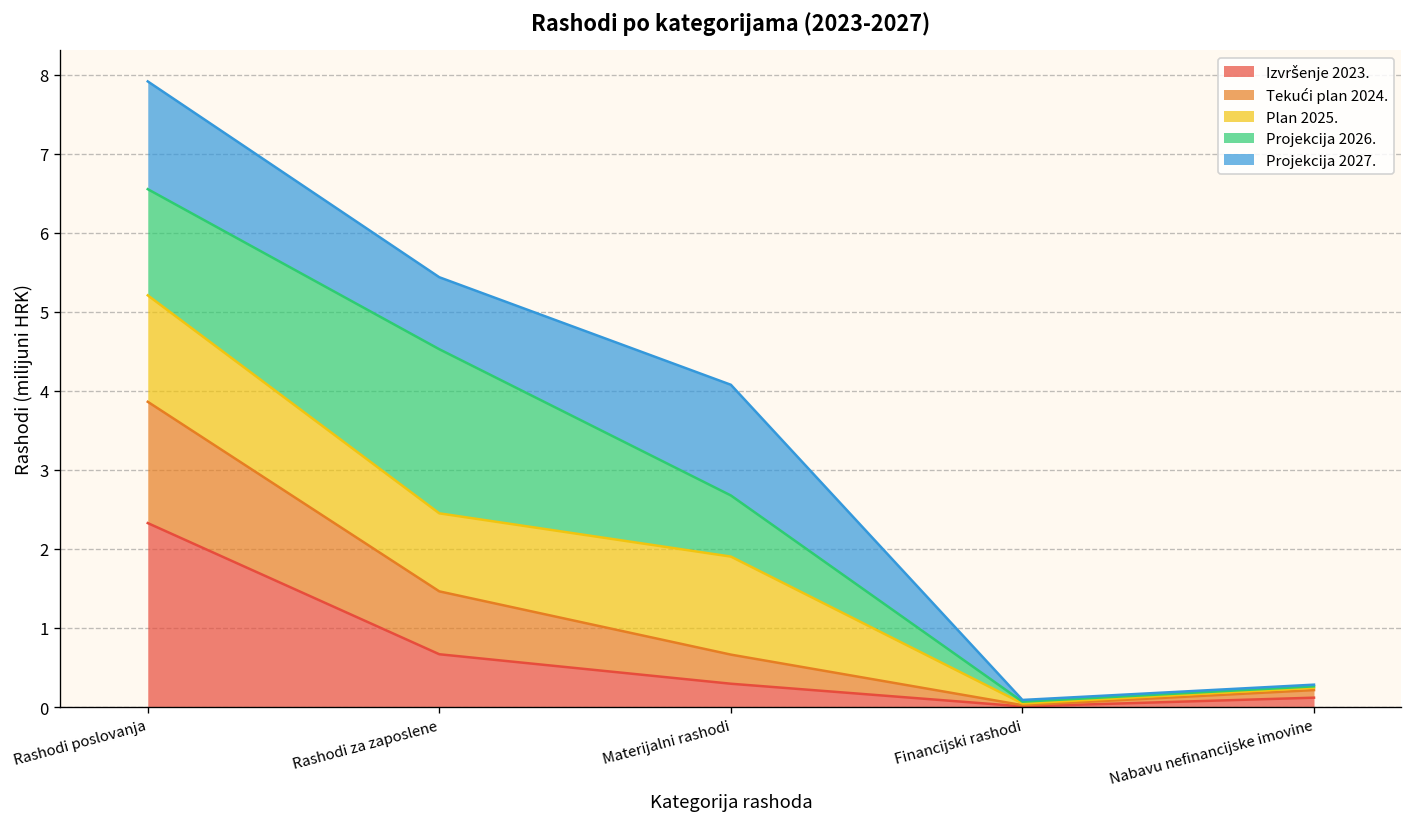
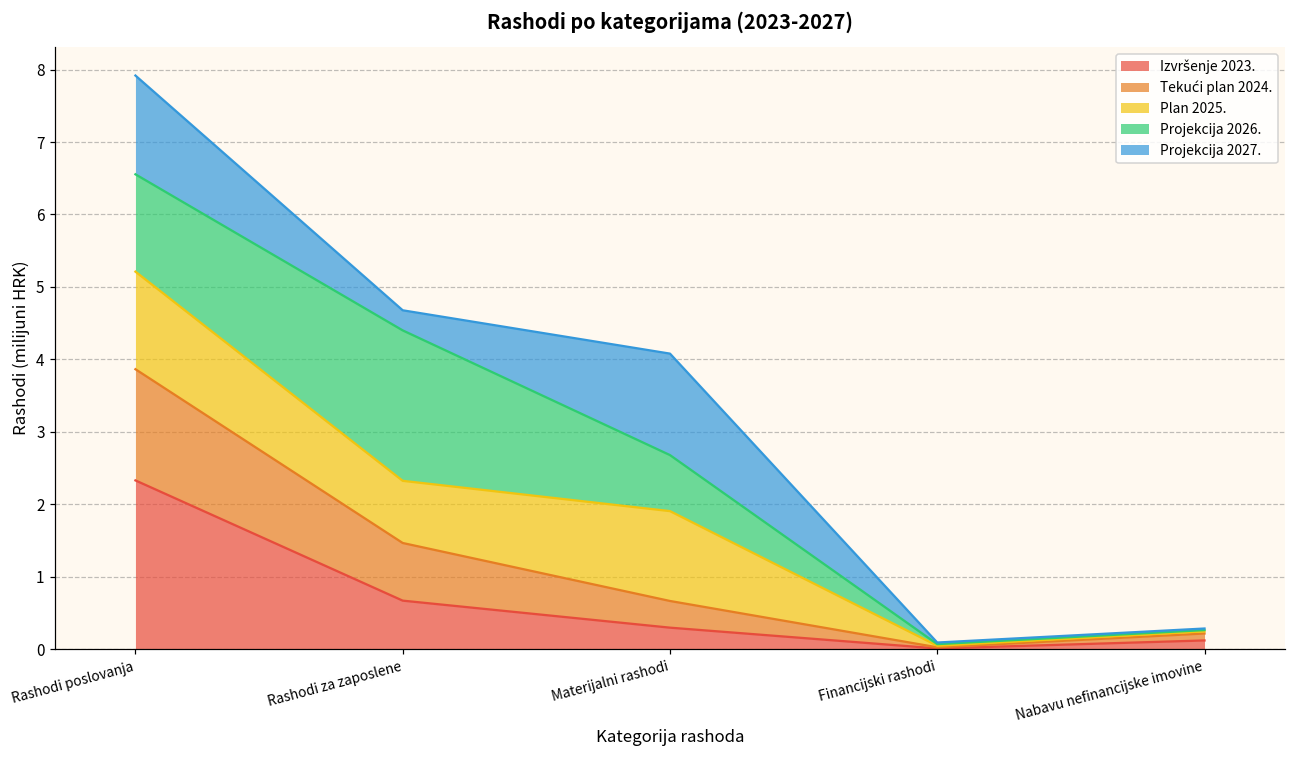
  {
    "Plan 2025.": {
      "Rashodi poslovanja": 1.3,
-     "Rashodi za zaposlene": 1.0,
+     "Rashodi za zaposlene": 0.9,
      "Materijalni rashodi": 1.2
    },
    "Projekcija 2026.": {
      "Rashodi poslovanja": 1.3,
      "Rashodi za zaposlene": 2.1,
      "Materijalni rashodi": 0.8
    },
    "Projekcija 2027.": {
      "Rashodi poslovanja": 1.4,
-     "Rashodi za zaposlene": 0.9,
+     "Rashodi za zaposlene": 0.3,
      "Materijalni rashodi": 1.4
    }
  }
